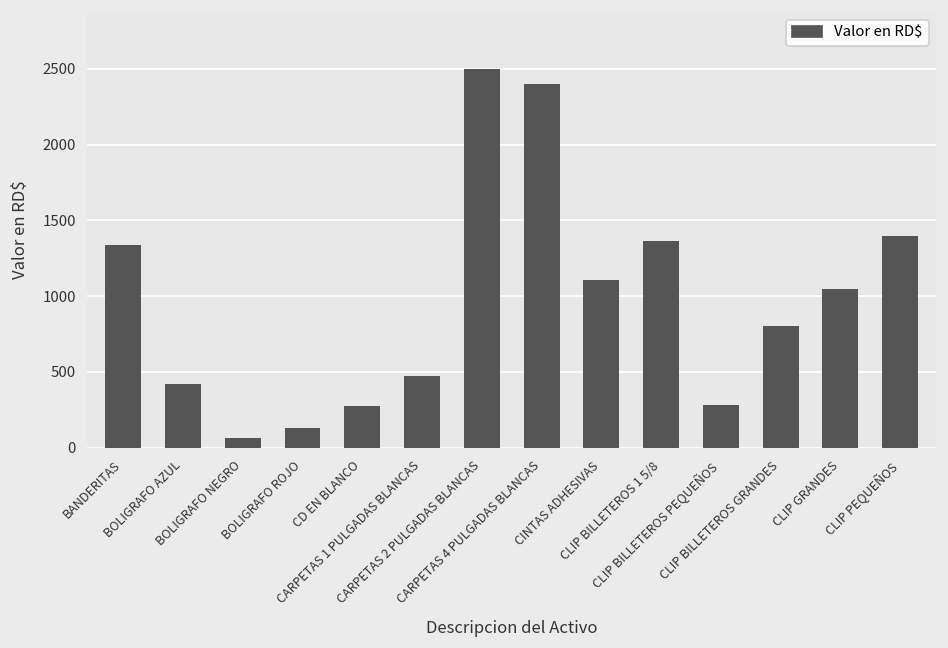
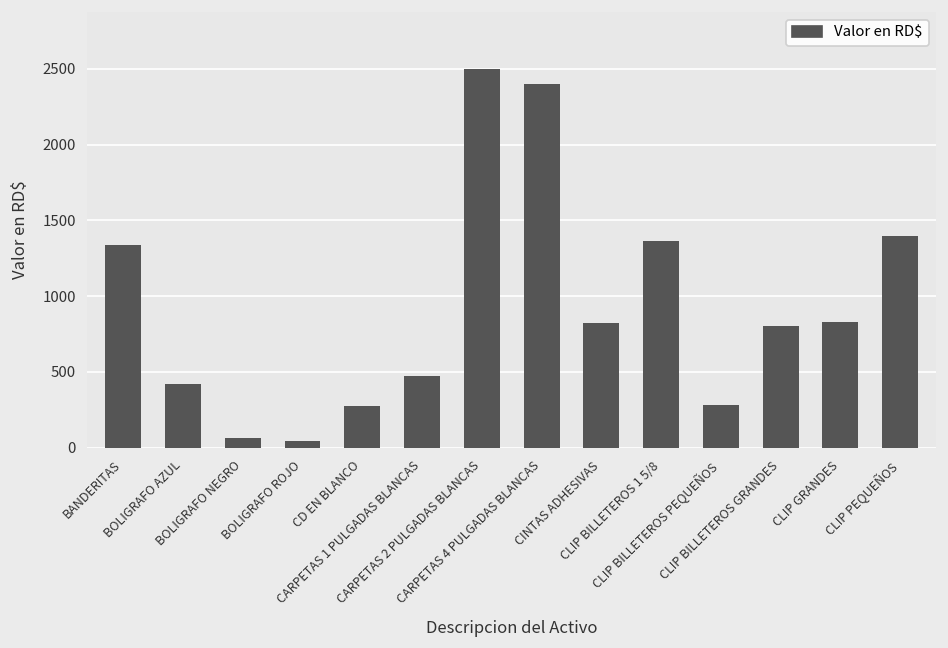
  {
    "BANDERITAS": 1340,
    "BOLIGRAFO AZUL": 420,
    "BOLIGRAFO NEGRO": 70,
-   "BOLIGRAFO ROJO": 130,
+   "BOLIGRAFO ROJO": 50,
    "CD EN BLANCO": 270,
    "CARPETAS 1 PULGADAS BLANCAS": 480,
    "CARPETAS 2 PULGADAS BLANCAS": 2500,
    "CARPETAS 4 PULGADAS BLANCAS": 2400,
-   "CINTAS ADHESIVAS": 1110,
+   "CINTAS ADHESIVAS": 830,
    "CLIP BILLETEROS 1 5/8": 1360,
    "CLIP BILLETEROS PEQUEÑOS": 280,
    "CLIP BILLETEROS GRANDES": 800,
-   "CLIP GRANDES": 1050,
+   "CLIP GRANDES": 830,
    "CLIP PEQUEÑOS": 1400
  }
